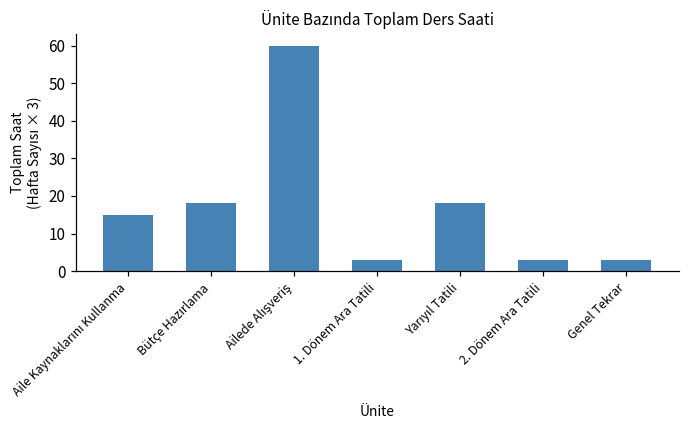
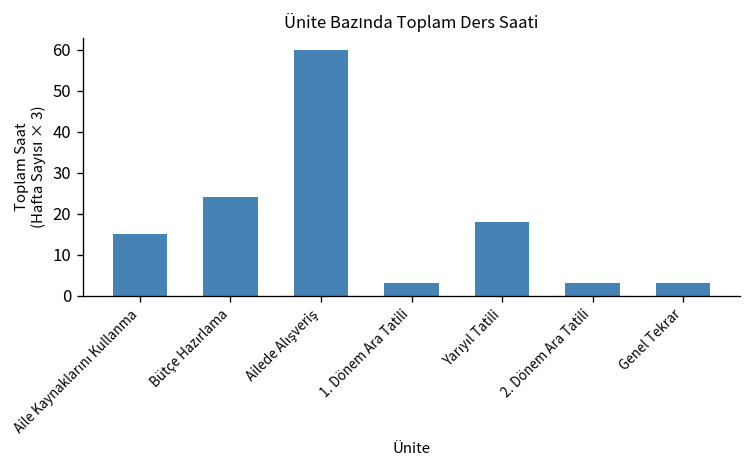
  {
    "Aile Kaynaklarını Kullanma": 15,
-   "Bütçe Hazırlama": 18,
+   "Bütçe Hazırlama": 24,
    "Ailede Alışveriş": 60,
    "1. Dönem Ara Tatili": 3,
    "Yarıyıl Tatili": 18,
    "2. Dönem Ara Tatili": 3,
    "Genel Tekrar": 3
  }
